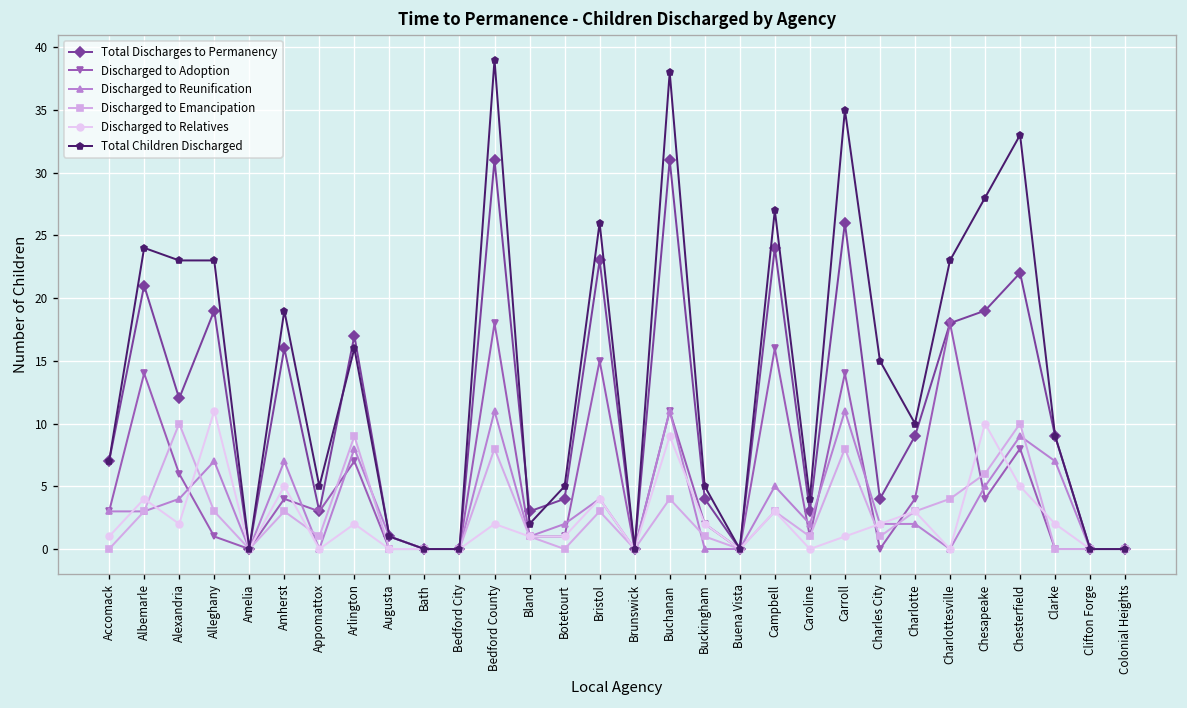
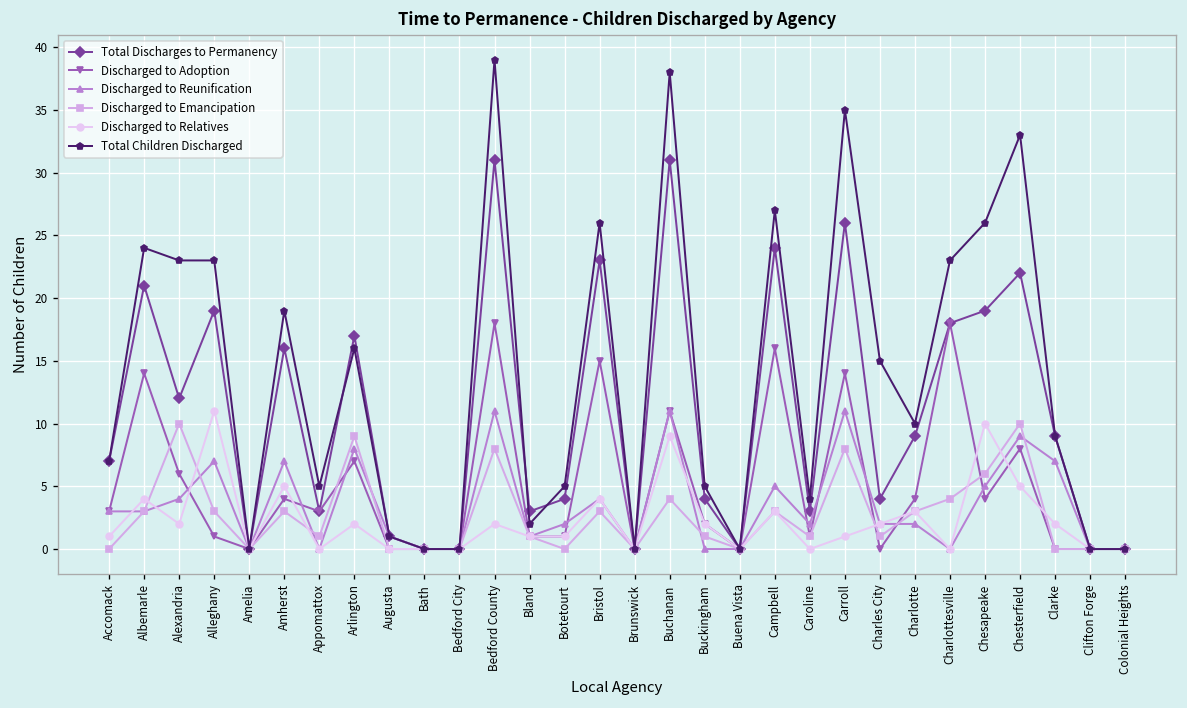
  {
    "Total Children Discharged": {
      "Albemarle": 24,
      "Alexandria": 23,
      "Alleghany": 23,
      "Amherst": 19,
      "Appomattox": 5,
      "Arlington": 16,
      "Bedford County": 39,
      "Bland": 2,
      "Botetourt": 5,
      "Bristol": 26,
      "Buchanan": 38,
      "Buckingham": 5,
      "Campbell": 27,
      "Caroline": 4,
      "Carroll": 35,
      "Charles City": 15,
      "Charlotte": 10,
      "Charlottesville": 23,
-     "Chesapeake": 28,
+     "Chesapeake": 26,
      "Chesterfield": 33
    }
  }
